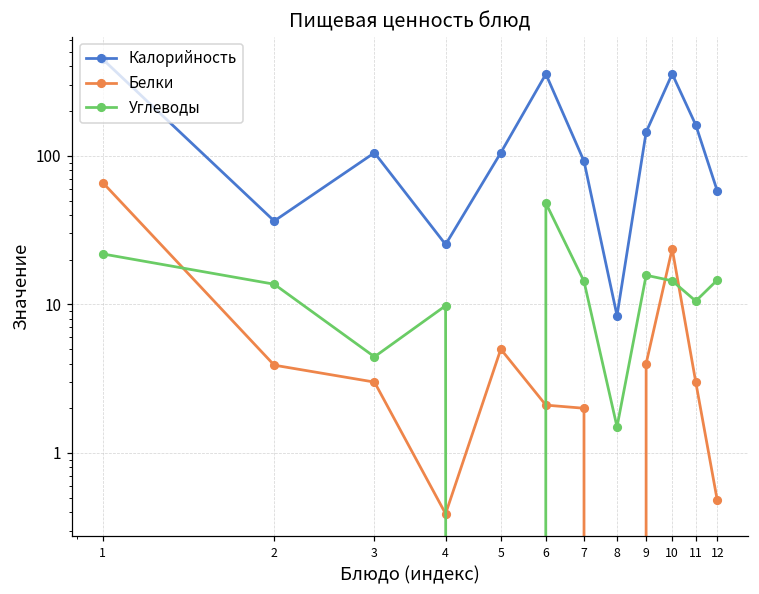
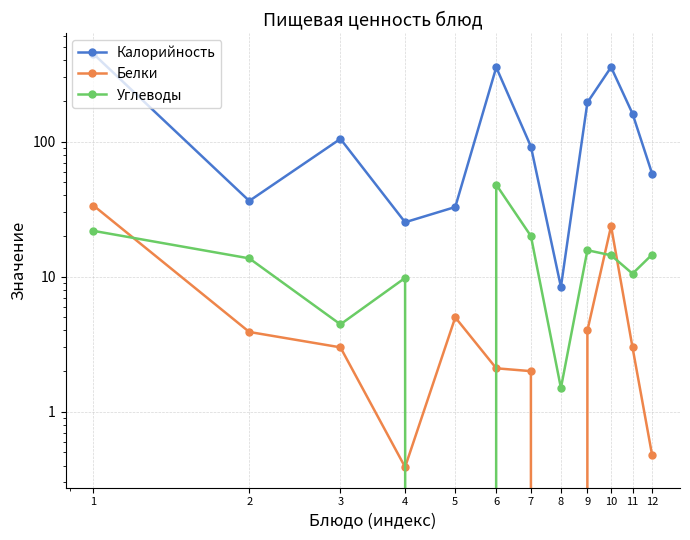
  {
    "Калорийность": {
      "2": 36,
      "3": 100,
      "4": 25,
-     "5": 100,
+     "5": 33,
      "6": 350,
      "7": 90,
      "8": 8,
-     "9": 140,
+     "9": 190,
      "10": 360,
      "11": 160,
      "12": 58
    },
    "Белки": {
-     "1": 70,
+     "1": 34,
      "2": 4,
      "3": 3,
      "4": 0.39,
      "5": 5,
      "6": 2.1,
      "7": 2,
      "9": 4,
      "10": 24,
      "11": 3,
      "12": 0.48
    },
    "Углеводы": {
      "1": 22,
      "2": 14,
      "3": 4.4,
      "4": 10,
      "6": 48,
-     "7": 14,
+     "7": 20,
      "8": 1.5,
      "9": 16,
      "10": 14,
      "11": 11,
      "12": 15
    }
  }
